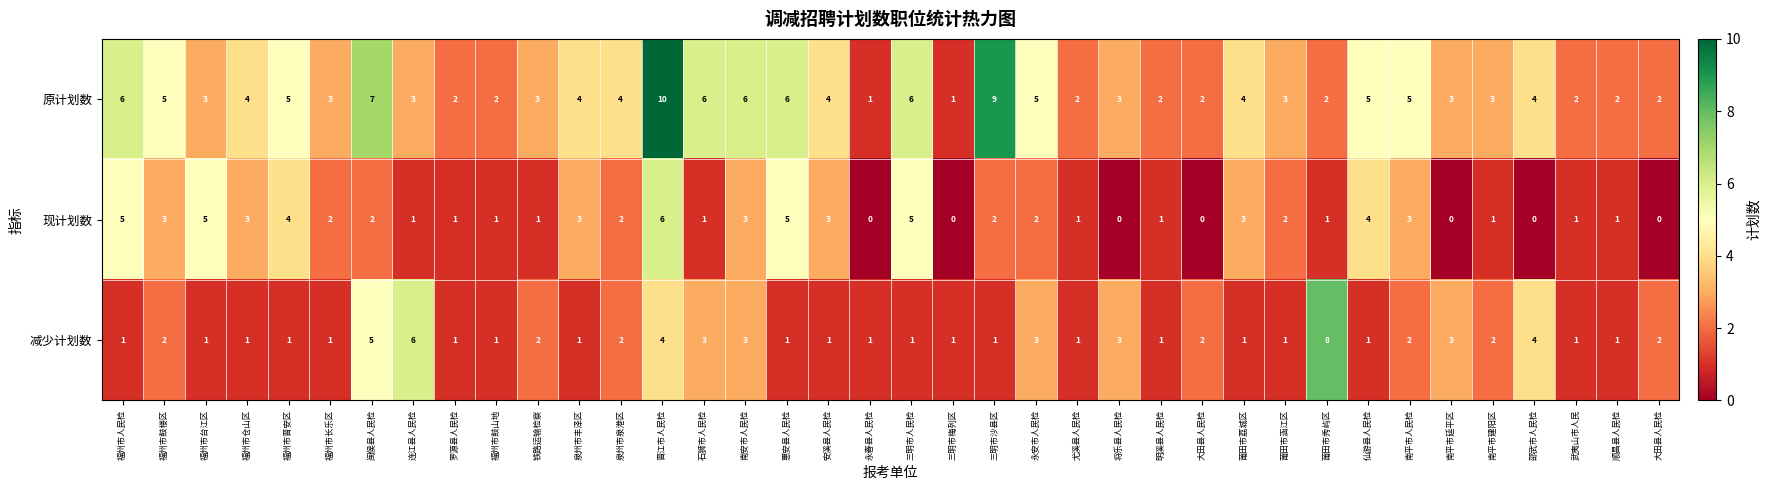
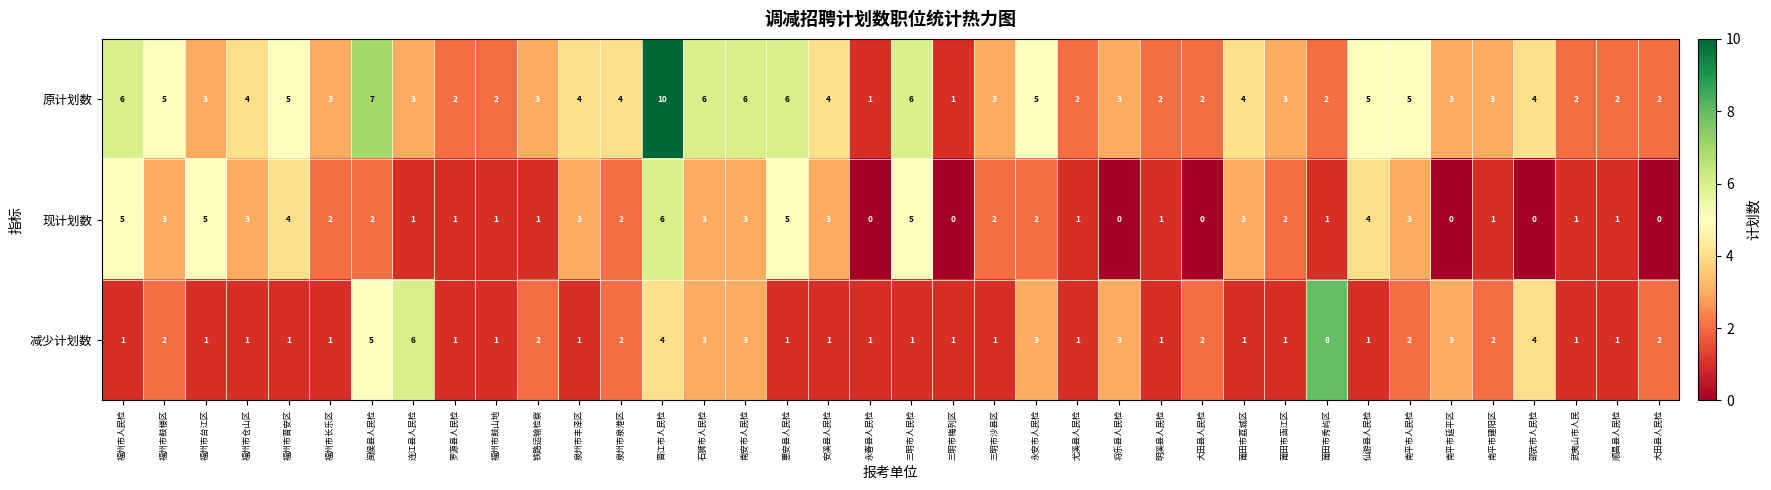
  {
    "原计划数": {
      "福州市人民检": 6,
      "福州市鼓楼区": 5,
      "福州市台江区": 3,
      "福州市仓山区": 4,
      "福州市晋安区": 5,
      "福州市长乐区": 3,
      "闽侯县人民检": 7,
      "连江县人民检": 3,
      "罗源县人民检": 2,
      "福州市鼓山地": 2,
      "铁路运输检察": 3,
      "泉州市丰泽区": 4,
      "泉州市泉港区": 4,
      "晋江市人民检": 10,
      "石狮市人民检": 6,
      "南安市人民检": 6,
      "惠安县人民检": 6,
      "安溪县人民检": 4,
      "永春县人民检": 1,
      "三明市人民检": 6,
      "三明市梅列区": 1,
-     "三明市沙县区": 9,
+     "三明市沙县区": 3,
      "永安市人民检": 5,
      "尤溪县人民检": 2,
      "将乐县人民检": 3,
      "明溪县人民检": 2,
      "莆田市荔城区": 4,
      "莆田市涵江区": 3,
      "莆田市秀屿区": 2,
      "仙游县人民检": 5,
      "南平市人民检": 5,
      "南平市延平区": 3,
      "南平市建阳区": 3,
      "邵武市人民检": 4,
      "武夷山市人民": 2,
      "顺昌县人民检": 2
    },
    "现计划数": {
      "福州市人民检": 5,
      "福州市鼓楼区": 3,
      "福州市台江区": 5,
      "福州市仓山区": 3,
      "福州市晋安区": 4,
      "福州市长乐区": 2,
      "闽侯县人民检": 2,
      "连江县人民检": 1,
      "罗源县人民检": 1,
      "福州市鼓山地": 1,
      "铁路运输检察": 1,
      "泉州市丰泽区": 3,
      "泉州市泉港区": 2,
      "晋江市人民检": 6,
-     "石狮市人民检": 1,
+     "石狮市人民检": 3,
      "南安市人民检": 3,
      "惠安县人民检": 5,
      "安溪县人民检": 3,
      "永春县人民检": 0,
      "三明市人民检": 5,
      "三明市梅列区": 0,
      "三明市沙县区": 2,
      "永安市人民检": 2,
      "尤溪县人民检": 1,
      "将乐县人民检": 0,
      "明溪县人民检": 1,
      "莆田市荔城区": 3,
      "莆田市涵江区": 2,
      "莆田市秀屿区": 1,
      "仙游县人民检": 4,
      "南平市人民检": 3,
      "南平市延平区": 0,
      "南平市建阳区": 1,
      "邵武市人民检": 0,
      "武夷山市人民": 1,
      "顺昌县人民检": 1
    },
    "减少计划数": {
      "福州市人民检": 1,
      "福州市鼓楼区": 2,
      "福州市台江区": 1,
      "福州市仓山区": 1,
      "福州市晋安区": 1,
      "福州市长乐区": 1,
      "闽侯县人民检": 5,
      "连江县人民检": 6,
      "罗源县人民检": 1,
      "福州市鼓山地": 1,
      "铁路运输检察": 2,
      "泉州市丰泽区": 1,
      "泉州市泉港区": 2,
      "晋江市人民检": 4,
      "石狮市人民检": 3,
      "南安市人民检": 3,
      "惠安县人民检": 1,
      "安溪县人民检": 1,
      "永春县人民检": 1,
      "三明市人民检": 1,
      "三明市梅列区": 1,
      "三明市沙县区": 1,
      "永安市人民检": 3,
      "尤溪县人民检": 1,
      "将乐县人民检": 3,
      "明溪县人民检": 1,
      "莆田市荔城区": 1,
      "莆田市涵江区": 1,
      "莆田市秀屿区": 8,
      "仙游县人民检": 1,
      "南平市人民检": 2,
      "南平市延平区": 3,
      "南平市建阳区": 2,
      "邵武市人民检": 4,
      "武夷山市人民": 1,
      "顺昌县人民检": 1
    }
  }
